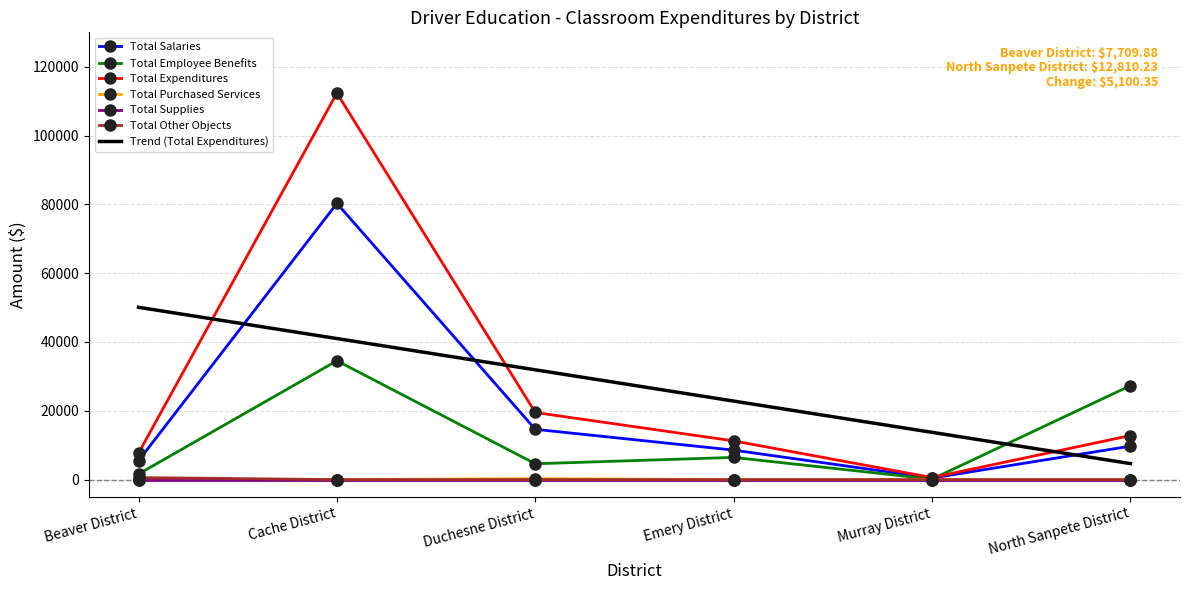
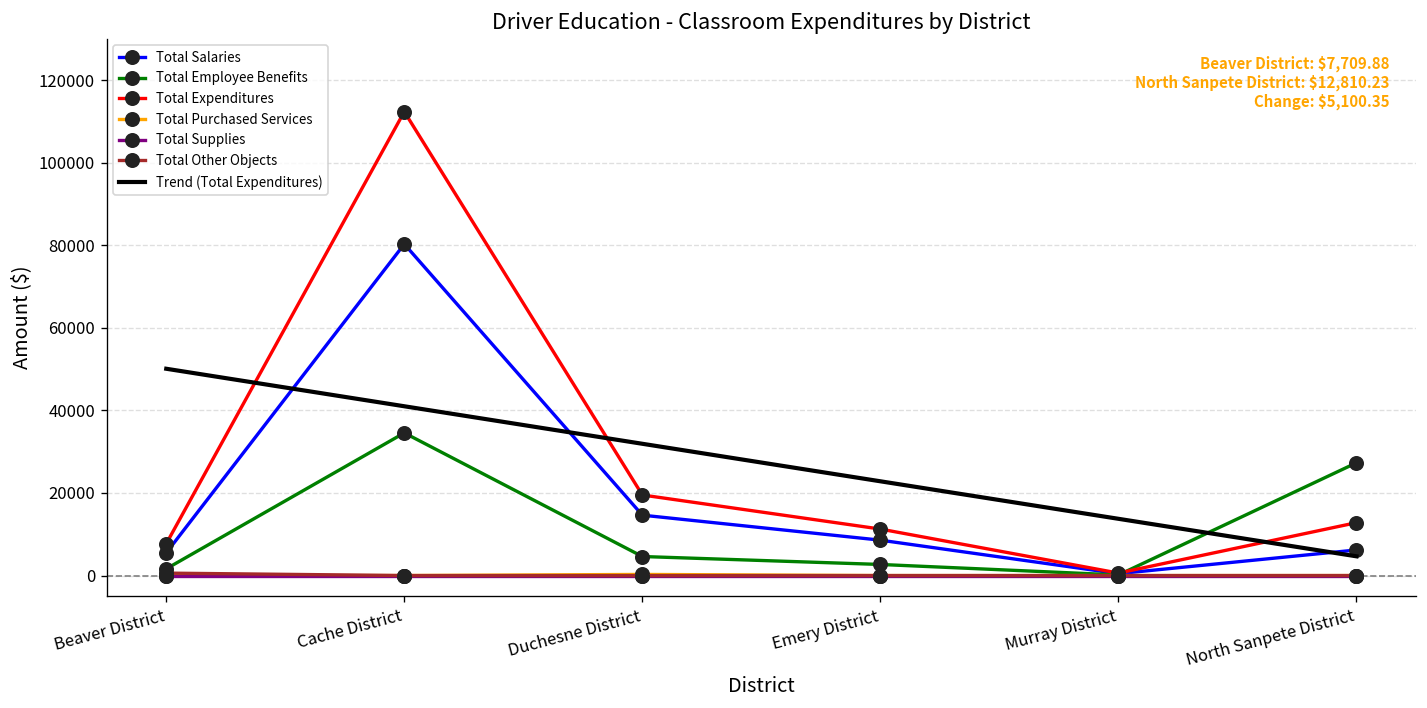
  {
    "Total Salaries": {
      "Beaver District": 5000,
      "Cache District": 80000,
      "Duchesne District": 15000,
      "Emery District": 9000,
-     "North Sanpete District": 10000
+     "North Sanpete District": 6000
    },
    "Total Employee Benefits": {
      "Beaver District": 2000,
      "Cache District": 35000,
      "Duchesne District": 5000,
-     "Emery District": 6000,
+     "Emery District": 3000,
      "North Sanpete District": 27000
    },
    "Total Expenditures": {
      "Beaver District": 8000,
      "Cache District": 112000,
      "Duchesne District": 20000,
      "Emery District": 11000,
      "North Sanpete District": 13000
    },
    "Trend (Total Expenditures)": {
      "Beaver District": 50000,
      "North Sanpete District": 5000
    }
  }
